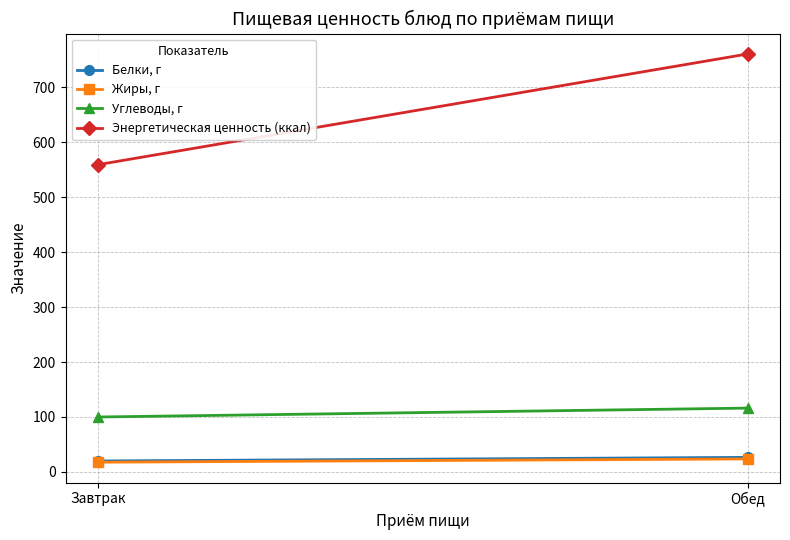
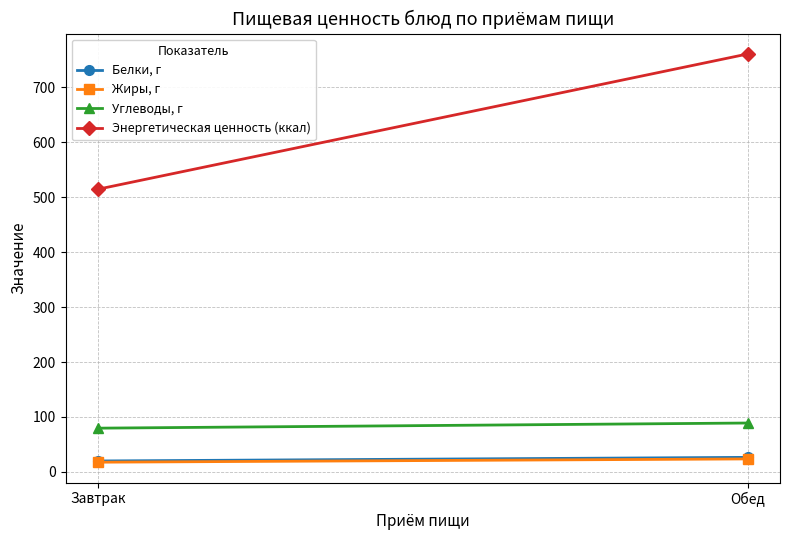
  {
    "Углеводы, г": {
-     "Завтрак": 100,
-     "Обед": 120
+     "Завтрак": 80,
+     "Обед": 90
    },
    "Энергетическая ценность (ккал)": {
-     "Завтрак": 560,
+     "Завтрак": 510,
      "Обед": 760
    }
  }
